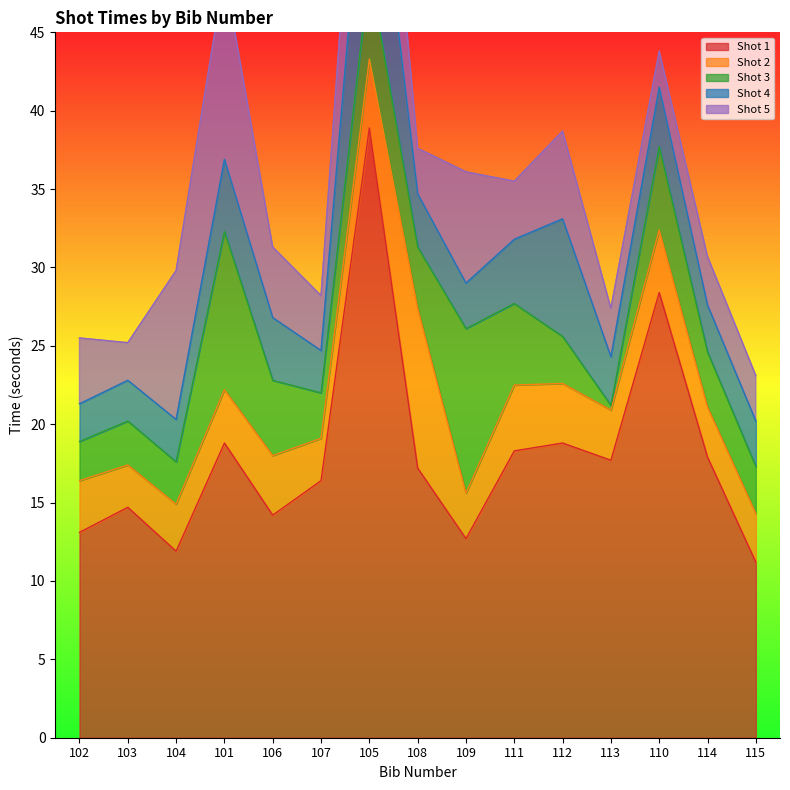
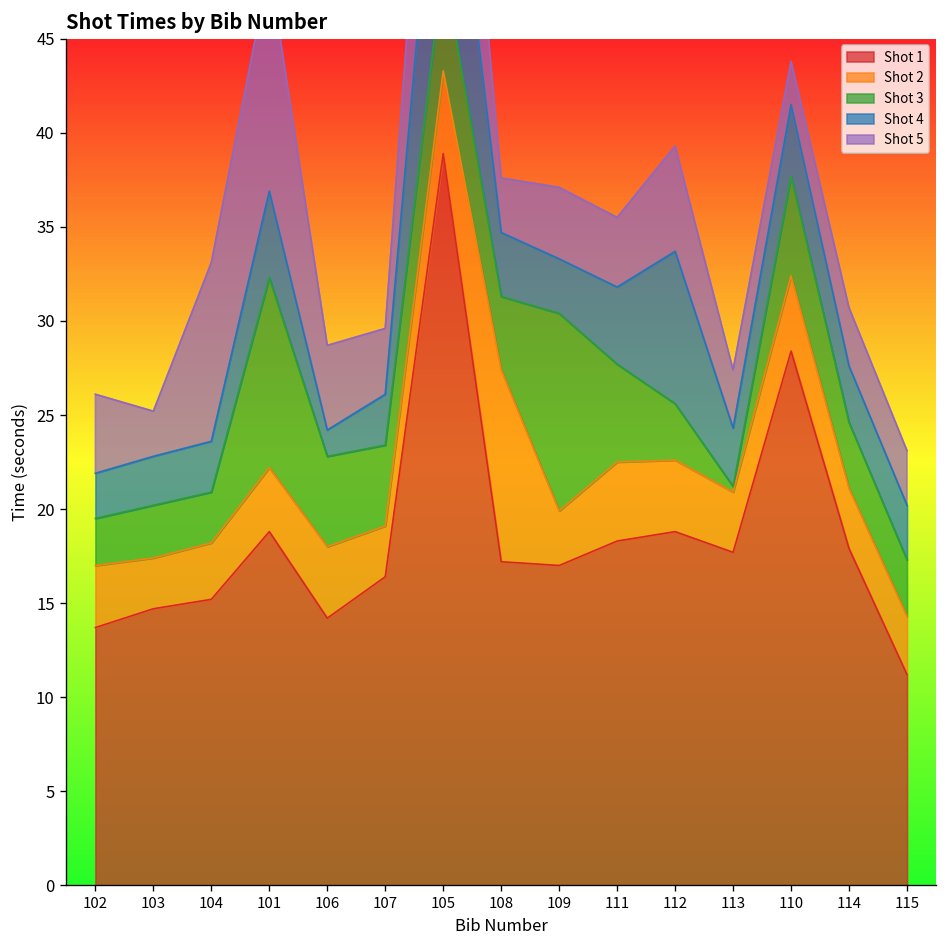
  {
    "Shot 1": {
-     "102": 13.1,
+     "102": 13.7,
      "103": 14.7,
-     "104": 11.9,
+     "104": 15.2,
      "101": 18.8,
      "106": 14.2,
      "107": 16.4,
      "105": 38.9,
      "108": 17.2,
-     "109": 12.7,
+     "109": 17.0,
      "111": 18.3,
      "112": 18.8,
      "113": 17.7,
      "110": 28.4,
      "114": 17.9,
      "115": 11.2
    },
    "Shot 2": {
      "102": 3.3,
      "103": 2.7,
      "104": 3.0,
      "101": 3.4,
      "106": 3.8,
      "107": 2.7,
      "105": 4.4,
      "108": 10.2,
      "109": 2.9,
      "111": 4.2,
      "112": 3.8,
      "113": 3.2,
      "110": 4.0,
      "114": 3.2,
      "115": 3.1
    },
    "Shot 3": {
      "102": 2.5,
      "103": 2.8,
      "104": 2.7,
      "101": 10.1,
      "106": 4.8,
-     "107": 2.9,
+     "107": 4.3,
      "108": 3.9,
      "109": 10.5,
      "111": 5.2,
      "112": 3.0,
      "113": 0.3,
      "110": 5.3,
      "114": 3.5,
      "115": 3.0
    },
    "Shot 4": {
      "102": 2.4,
      "103": 2.6,
      "104": 2.7,
      "101": 4.6,
-     "106": 4.0,
+     "106": 1.4,
      "107": 2.7,
      "108": 3.4,
      "109": 2.9,
      "111": 4.1,
-     "112": 7.5,
+     "112": 8.1,
      "113": 3.1,
      "110": 3.8,
      "114": 3.0,
      "115": 2.9
    },
    "Shot 5": {
      "102": 4.2,
      "103": 2.4,
      "104": 9.5,
      "106": 4.5,
      "107": 3.5,
      "108": 2.9,
-     "109": 7.1,
+     "109": 3.8,
      "111": 3.7,
      "112": 5.6,
      "113": 3.1,
      "110": 2.3,
      "114": 3.1,
      "115": 2.9
    }
  }
